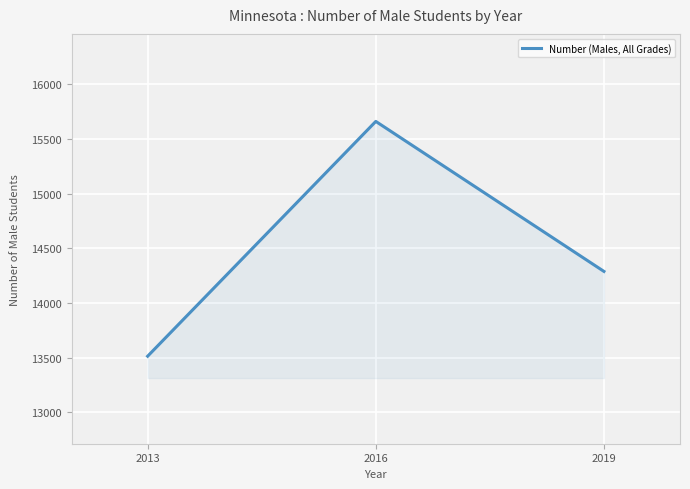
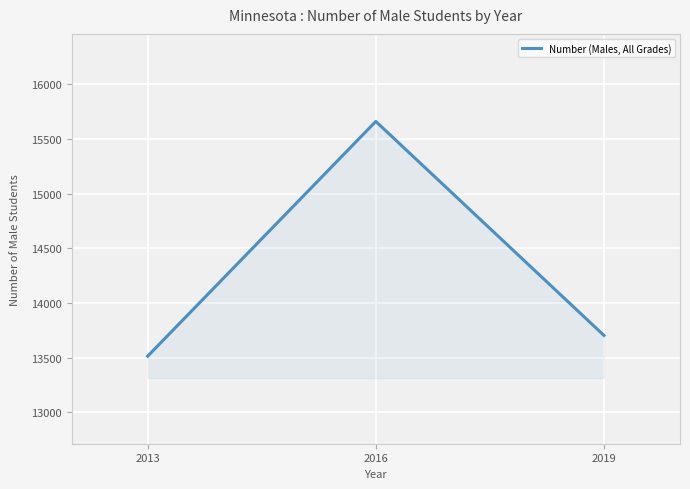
  {
    "2013": 13510,
    "2016": 15660,
-   "2019": 14290
+   "2019": 13700
  }
